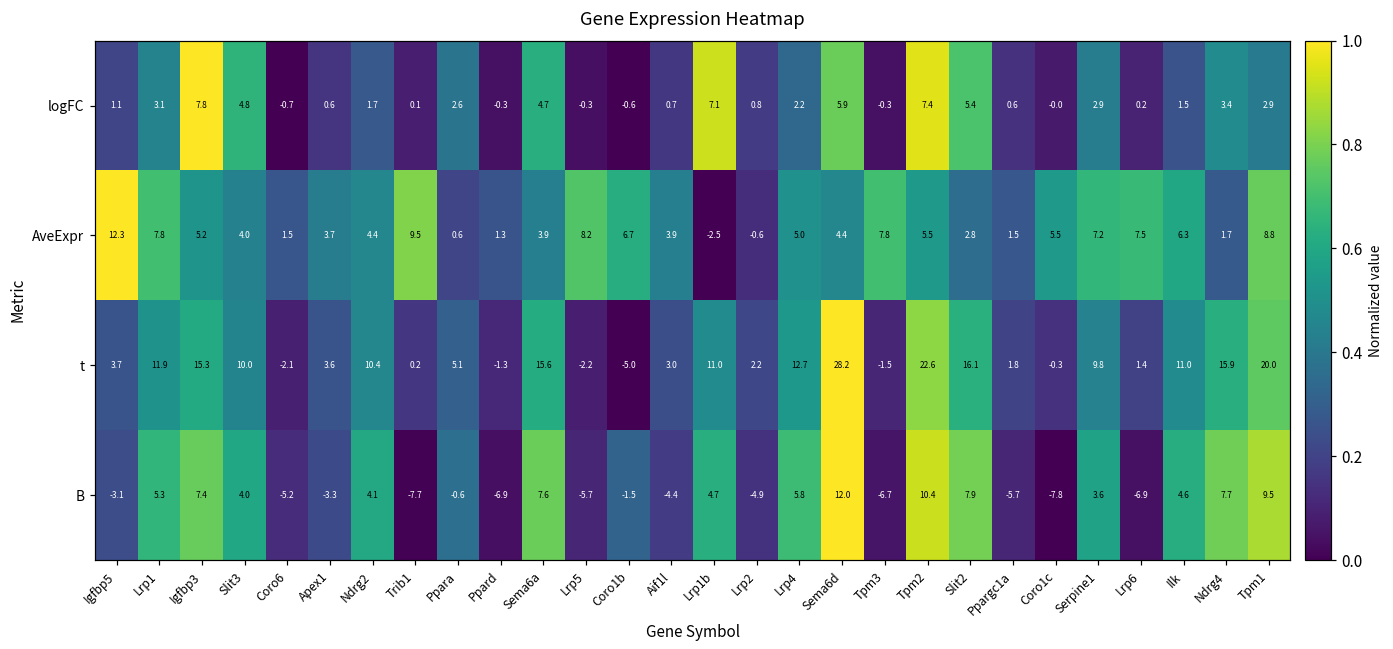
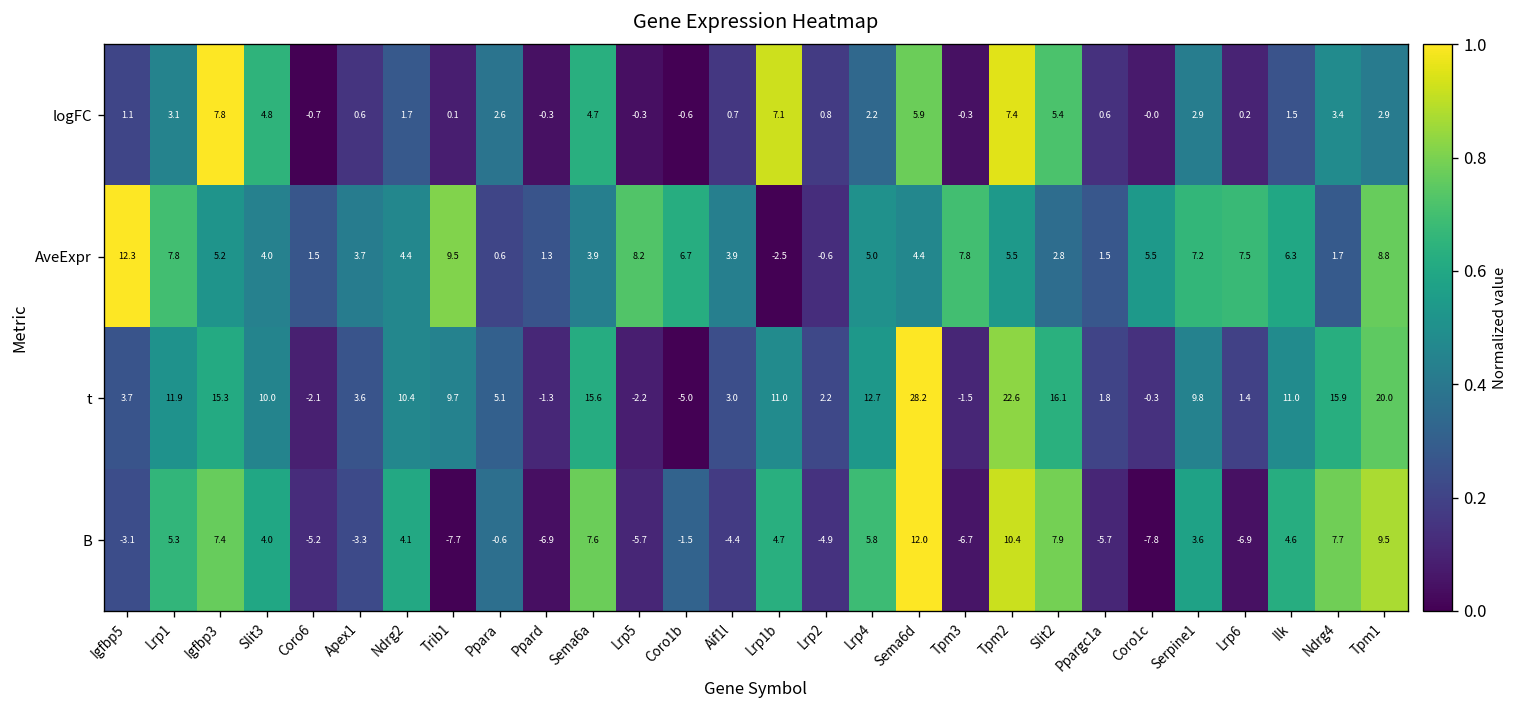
  {
    "logFC": {
      "Igfbp5": 1.1,
      "Lrp1": 3.1,
      "Igfbp3": 7.8,
      "Slit3": 4.8,
      "Coro6": -0.7,
      "Apex1": 0.6,
      "Ndrg2": 1.7,
      "Trib1": 0.1,
      "Ppara": 2.6,
      "Ppard": -0.3,
      "Sema6a": 4.7,
      "Lrp5": -0.3,
      "Coro1b": -0.6,
      "Aif1l": 0.7,
      "Lrp1b": 7.1,
      "Lrp2": 0.8,
      "Lrp4": 2.2,
      "Sema6d": 5.9,
      "Tpm3": -0.3,
      "Tpm2": 7.4,
      "Slit2": 5.4,
      "Ppargc1a": 0.6,
      "Coro1c": -0.0,
      "Serpine1": 2.9,
      "Lrp6": 0.2,
      "Ilk": 1.5,
      "Ndrg4": 3.4,
      "Tpm1": 2.9
    },
    "AveExpr": {
      "Igfbp5": 12.3,
      "Lrp1": 7.8,
      "Igfbp3": 5.2,
      "Slit3": 4.0,
      "Coro6": 1.5,
      "Apex1": 3.7,
      "Ndrg2": 4.4,
      "Trib1": 9.5,
      "Ppara": 0.6,
      "Ppard": 1.3,
      "Sema6a": 3.9,
      "Lrp5": 8.2,
      "Coro1b": 6.7,
      "Aif1l": 3.9,
      "Lrp1b": -2.5,
      "Lrp2": -0.6,
      "Lrp4": 5.0,
      "Sema6d": 4.4,
      "Tpm3": 7.8,
      "Tpm2": 5.5,
      "Slit2": 2.8,
      "Ppargc1a": 1.5,
      "Coro1c": 5.5,
      "Serpine1": 7.2,
      "Lrp6": 7.5,
      "Ilk": 6.3,
      "Ndrg4": 1.7,
      "Tpm1": 8.8
    },
    "t": {
      "Igfbp5": 3.7,
      "Lrp1": 11.9,
      "Igfbp3": 15.3,
      "Slit3": 10.0,
      "Coro6": -2.1,
      "Apex1": 3.6,
      "Ndrg2": 10.4,
-     "Trib1": 0.2,
+     "Trib1": 9.7,
      "Ppara": 5.1,
      "Ppard": -1.3,
      "Sema6a": 15.6,
      "Lrp5": -2.2,
      "Coro1b": -5.0,
      "Aif1l": 3.0,
      "Lrp1b": 11.0,
      "Lrp2": 2.2,
      "Lrp4": 12.7,
      "Sema6d": 28.2,
      "Tpm3": -1.5,
      "Tpm2": 22.6,
      "Slit2": 16.1,
      "Ppargc1a": 1.8,
      "Coro1c": -0.3,
      "Serpine1": 9.8,
      "Lrp6": 1.4,
      "Ilk": 11.0,
      "Ndrg4": 15.9,
      "Tpm1": 20.0
    },
    "B": {
      "Igfbp5": -3.1,
      "Lrp1": 5.3,
      "Igfbp3": 7.4,
      "Slit3": 4.0,
      "Coro6": -5.2,
      "Apex1": -3.3,
      "Ndrg2": 4.1,
      "Trib1": -7.7,
      "Ppara": -0.6,
      "Ppard": -6.9,
      "Sema6a": 7.6,
      "Lrp5": -5.7,
      "Coro1b": -1.5,
      "Aif1l": -4.4,
      "Lrp1b": 4.7,
      "Lrp2": -4.9,
      "Lrp4": 5.8,
      "Sema6d": 12.0,
      "Tpm3": -6.7,
      "Tpm2": 10.4,
      "Slit2": 7.9,
      "Ppargc1a": -5.7,
      "Coro1c": -7.8,
      "Serpine1": 3.6,
      "Lrp6": -6.9,
      "Ilk": 4.6,
      "Ndrg4": 7.7,
      "Tpm1": 9.5
    }
  }
